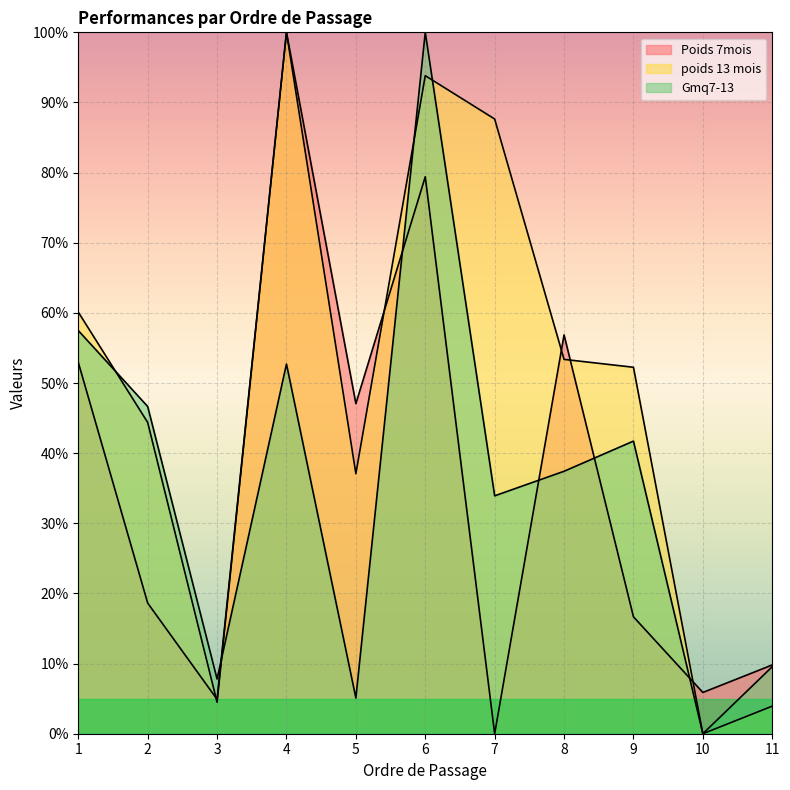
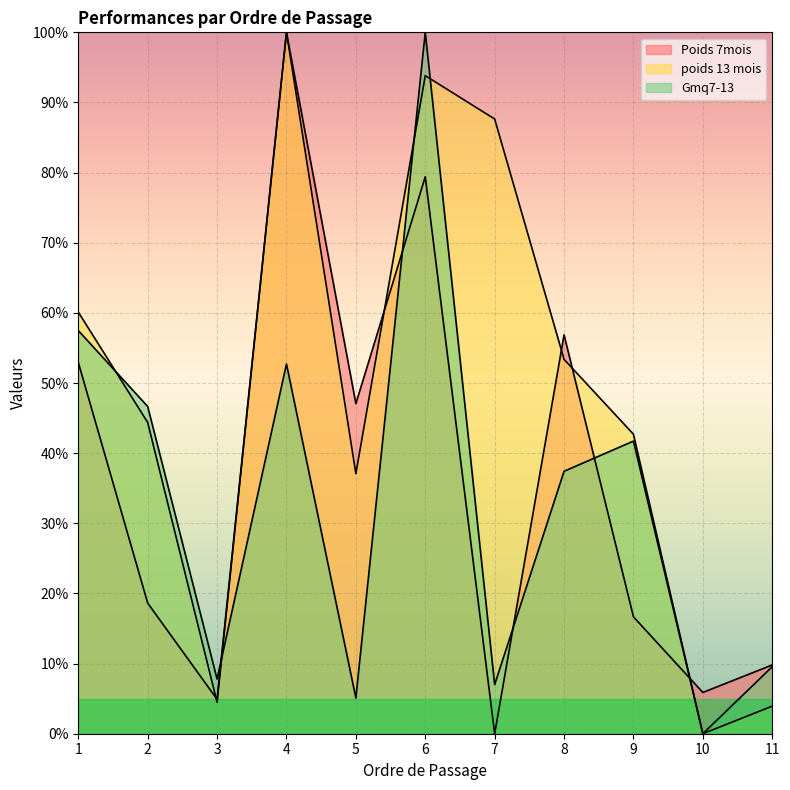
  {
    "Poids 7mois": {
      "1": "53%",
      "2": "19%",
      "5": "47%",
      "6": "79%",
      "8": "57%",
      "9": "17%",
      "10": "6%"
    },
    "poids 13 mois": {
      "1": "60%",
      "2": "44%",
      "5": "37%",
      "6": "94%",
      "7": "88%",
      "8": "53%",
-     "9": "52%",
+     "9": "43%",
      "11": "4%"
    },
    "Gmq7-13": {
      "1": "57%",
      "2": "47%",
      "3": "8%",
      "4": "53%",
      "5": "5%",
      "6": "100%",
-     "7": "34%",
+     "7": "7%",
      "8": "37%",
      "9": "42%"
    }
  }
